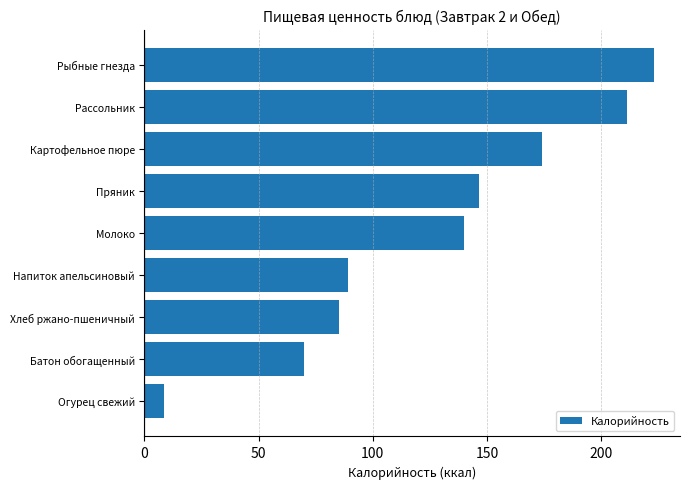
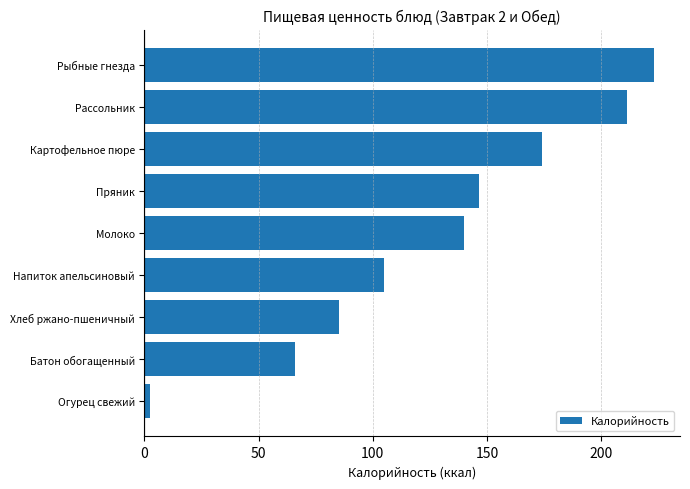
  {
    "Рыбные гнезда": 223,
    "Рассольник": 212,
    "Картофельное пюре": 174,
    "Пряник": 146,
    "Молоко": 140,
-   "Напиток апельсиновый": 89,
+   "Напиток апельсиновый": 105,
    "Хлеб ржано-пшеничный": 85,
-   "Батон обогащенный": 70,
-   "Огурец свежий": 8
+   "Батон обогащенный": 66,
+   "Огурец свежий": 2
  }
